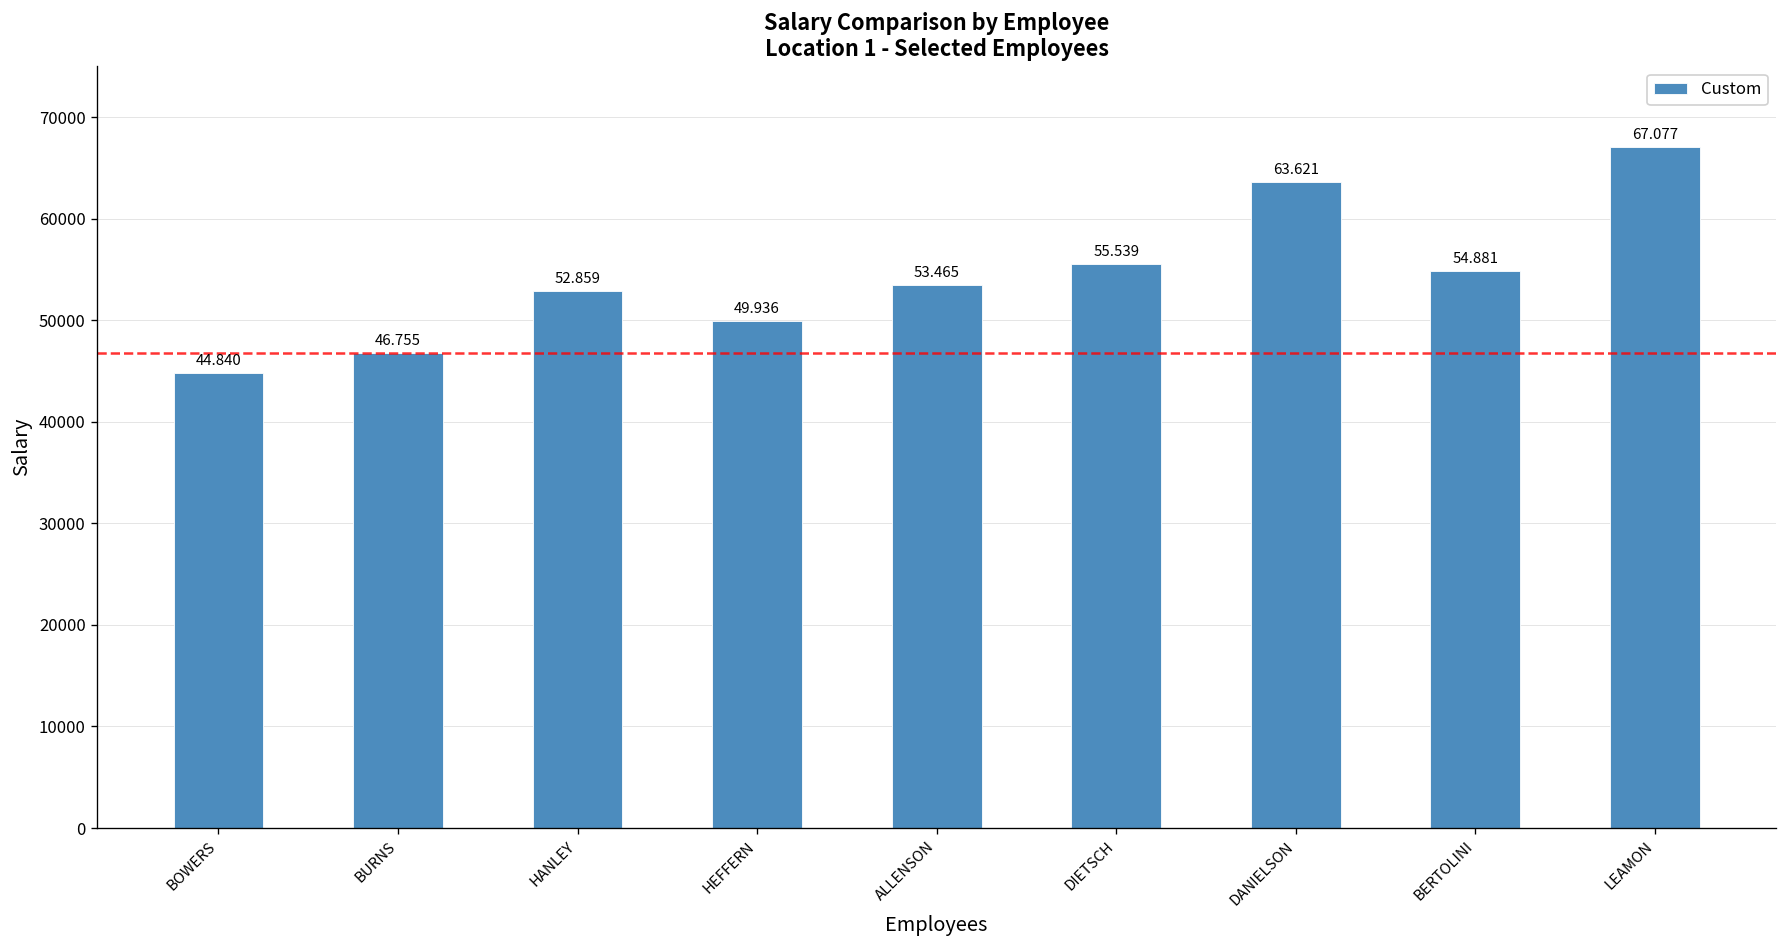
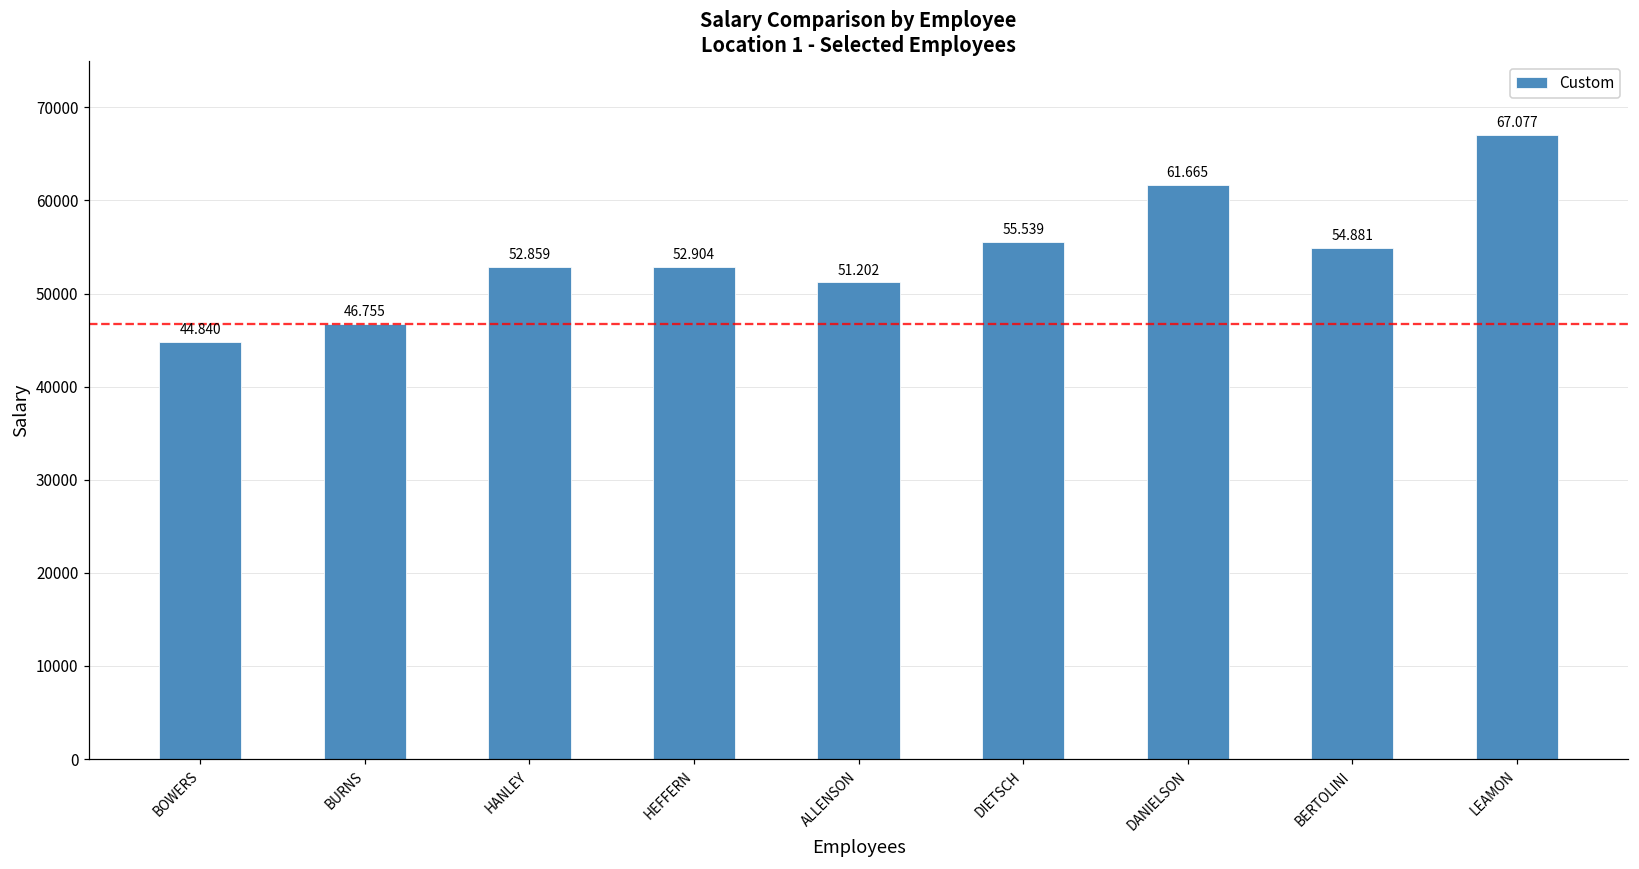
  {
-   "HEFFERN": 49.936,
-   "ALLENSON": 53.465,
-   "DANIELSON": 63.621
+   "HEFFERN": 52.904,
+   "ALLENSON": 51.202,
+   "DANIELSON": 61.665
  }
